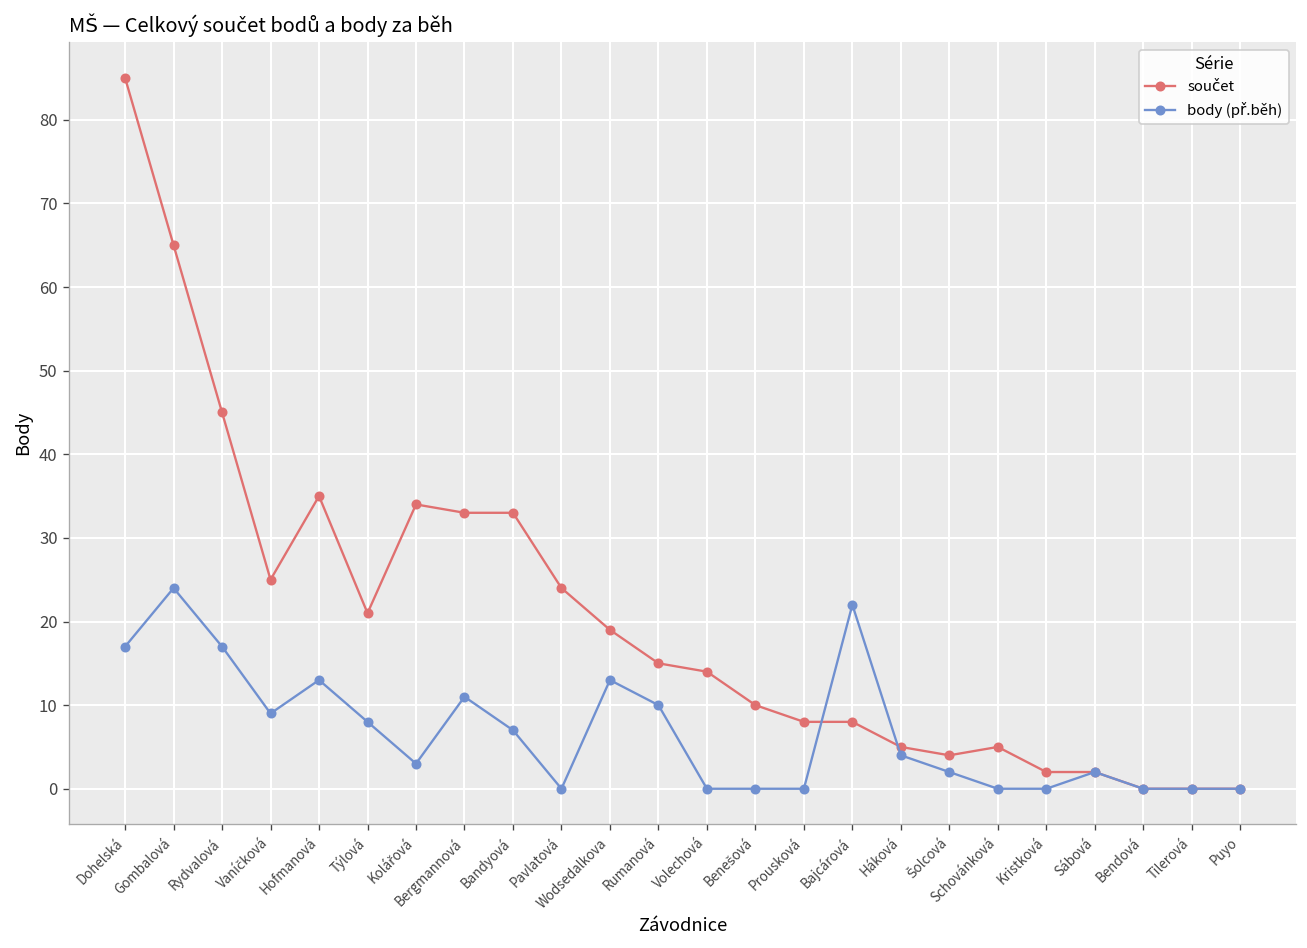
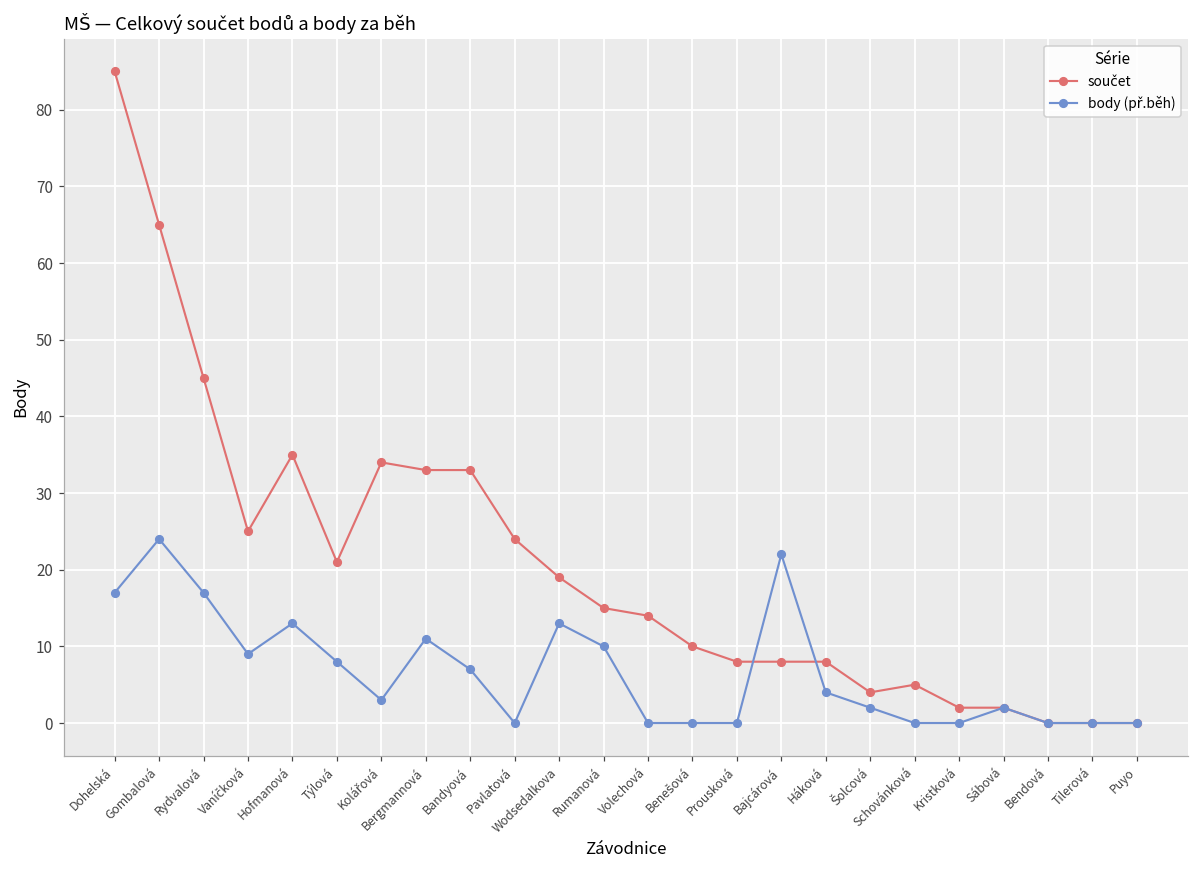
  {
    "součet": {
      "Dohelská": 85,
      "Gombalová": 65,
      "Rydvalová": 45,
      "Vaníčková": 25,
      "Hofmanová": 35,
      "Týlová": 21,
      "Kolářová": 34,
      "Bergmannová": 33,
      "Bandyová": 33,
      "Pavlatová": 24,
      "Wodsedalkova": 19,
      "Rumanová": 15,
      "Volechová": 14,
      "Benešová": 10,
      "Prousková": 8,
      "Bajcárová": 8,
-     "Háková": 5,
+     "Háková": 8,
      "Šolcová": 4,
      "Schovánková": 5,
      "Kristková": 2
    },
    "body (př.běh)": {
      "Dohelská": 17,
      "Gombalová": 24,
      "Rydvalová": 17,
      "Vaníčková": 9,
      "Hofmanová": 13,
      "Týlová": 8,
      "Kolářová": 3,
      "Bergmannová": 11,
      "Bandyová": 7,
      "Pavlatová": 0,
      "Wodsedalkova": 13,
      "Rumanová": 10,
      "Volechová": 0,
      "Benešová": 0,
      "Prousková": 0,
      "Bajcárová": 22,
      "Háková": 4,
      "Šolcová": 2,
      "Schovánková": 0,
      "Kristková": 0
    }
  }
